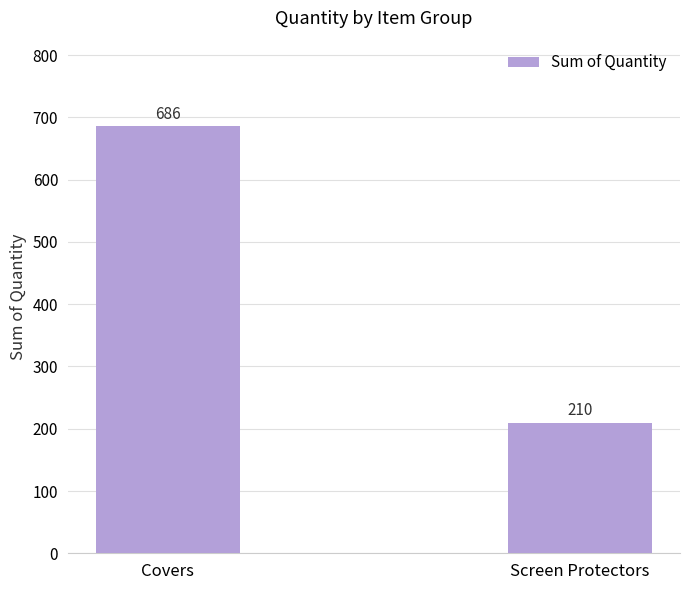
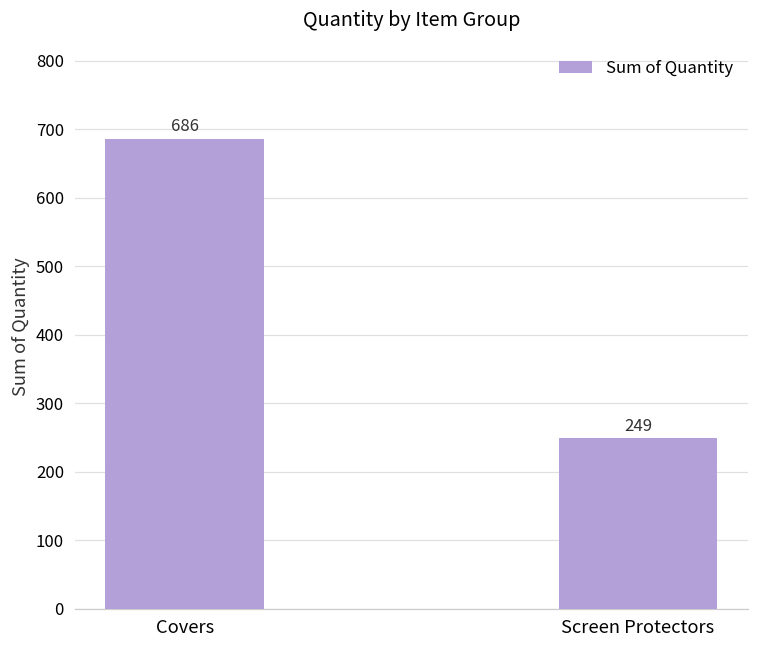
  {
    "Covers": 686,
-   "Screen Protectors": 210
+   "Screen Protectors": 249
  }
